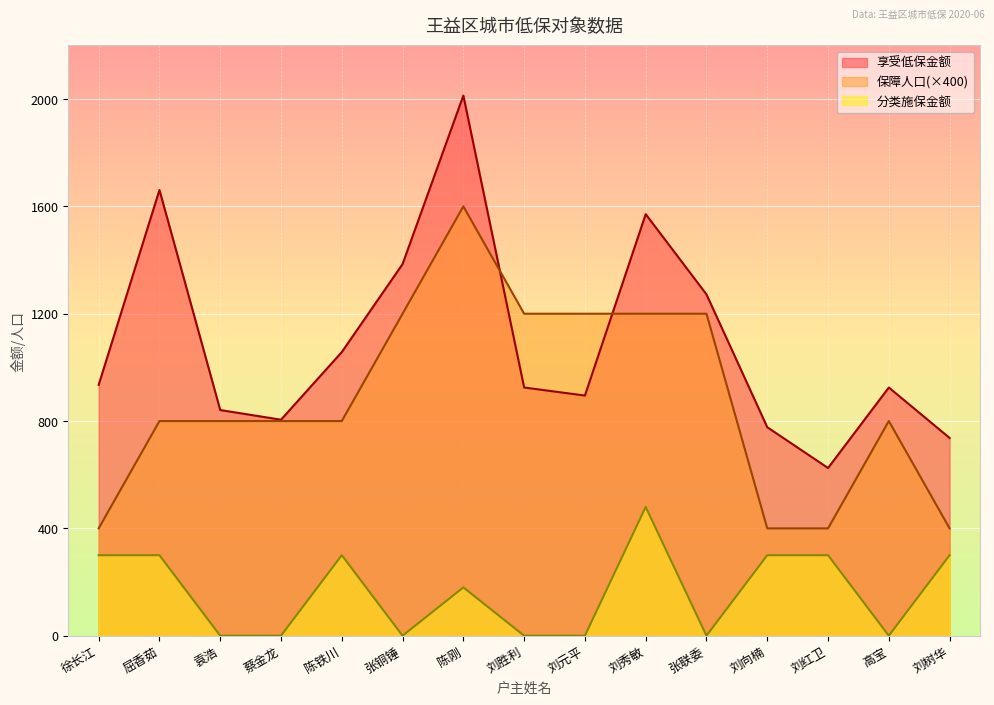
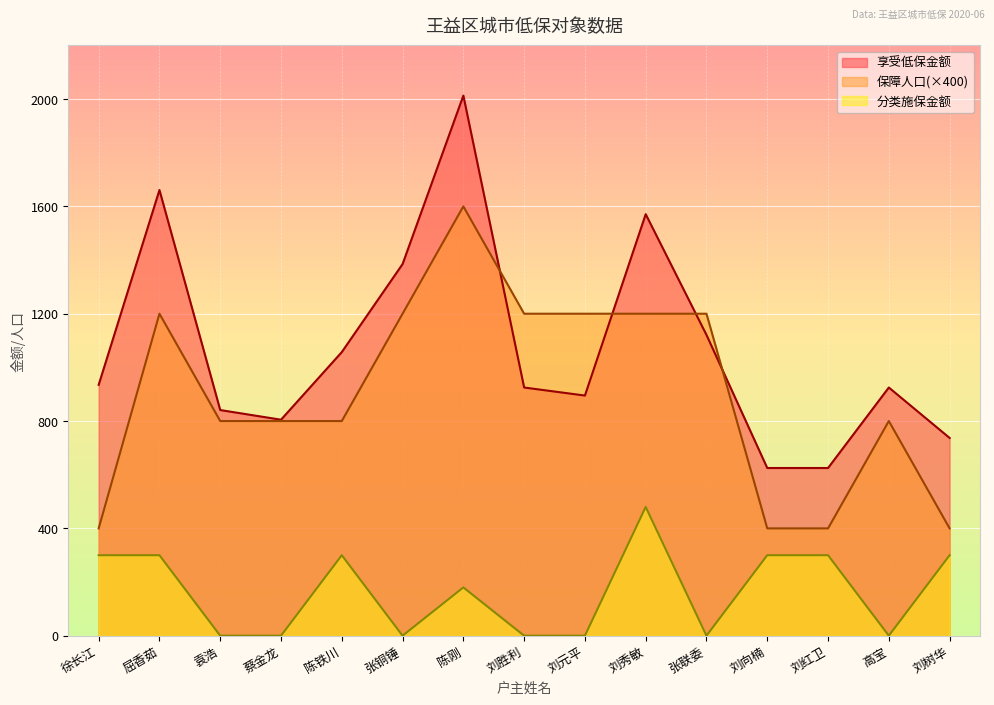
  {
    "享受低保金额": {
      "徐长江": 940,
      "屈香茹": 1660,
      "袁浩": 840,
      "陈铁川": 1060,
      "张铜锤": 1390,
      "陈刚": 2010,
      "刘胜利": 930,
      "刘元平": 900,
      "刘秀敏": 1570,
-     "张联委": 1270,
-     "刘向楠": 780,
+     "张联委": 1120,
+     "刘向楠": 630,
      "刘红卫": 630,
      "高宝": 930,
      "刘树华": 740
    },
    "保障人口(×400)": {
      "徐长江": 400,
-     "屈香茹": 800,
+     "屈香茹": 1200,
      "袁浩": 800,
      "陈铁川": 800,
      "张铜锤": 1200,
      "陈刚": 1600,
      "刘胜利": 1200,
      "刘元平": 1200,
      "刘秀敏": 1200,
      "张联委": 1200,
      "刘向楠": 400,
      "刘红卫": 400,
      "高宝": 800,
      "刘树华": 400
    },
    "分类施保金额": {
      "徐长江": 300,
      "屈香茹": 300,
      "袁浩": 0,
      "蔡金龙": 0,
      "陈铁川": 300,
      "张铜锤": 0,
      "陈刚": 180,
      "刘胜利": 0,
      "刘元平": 0,
      "刘秀敏": 480,
      "张联委": 0,
      "刘向楠": 300,
      "刘红卫": 300,
      "高宝": 0,
      "刘树华": 300
    }
  }
